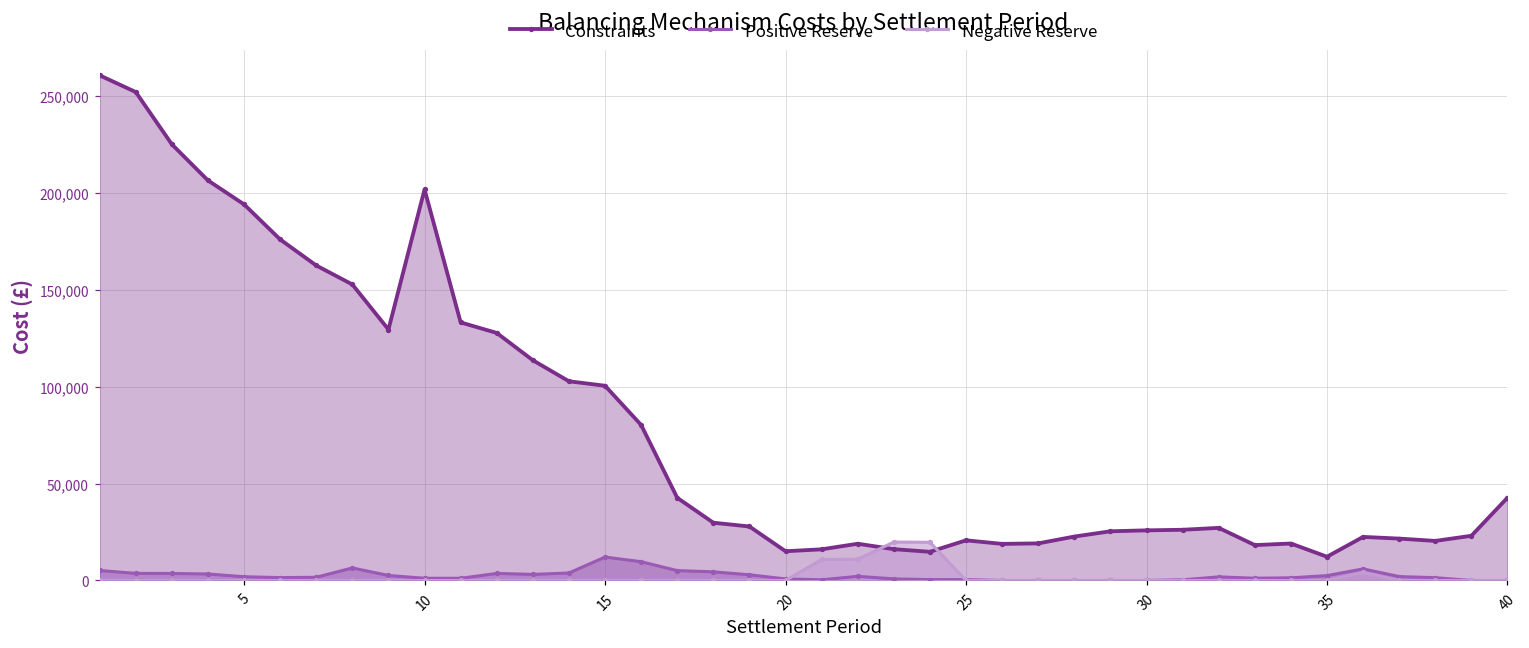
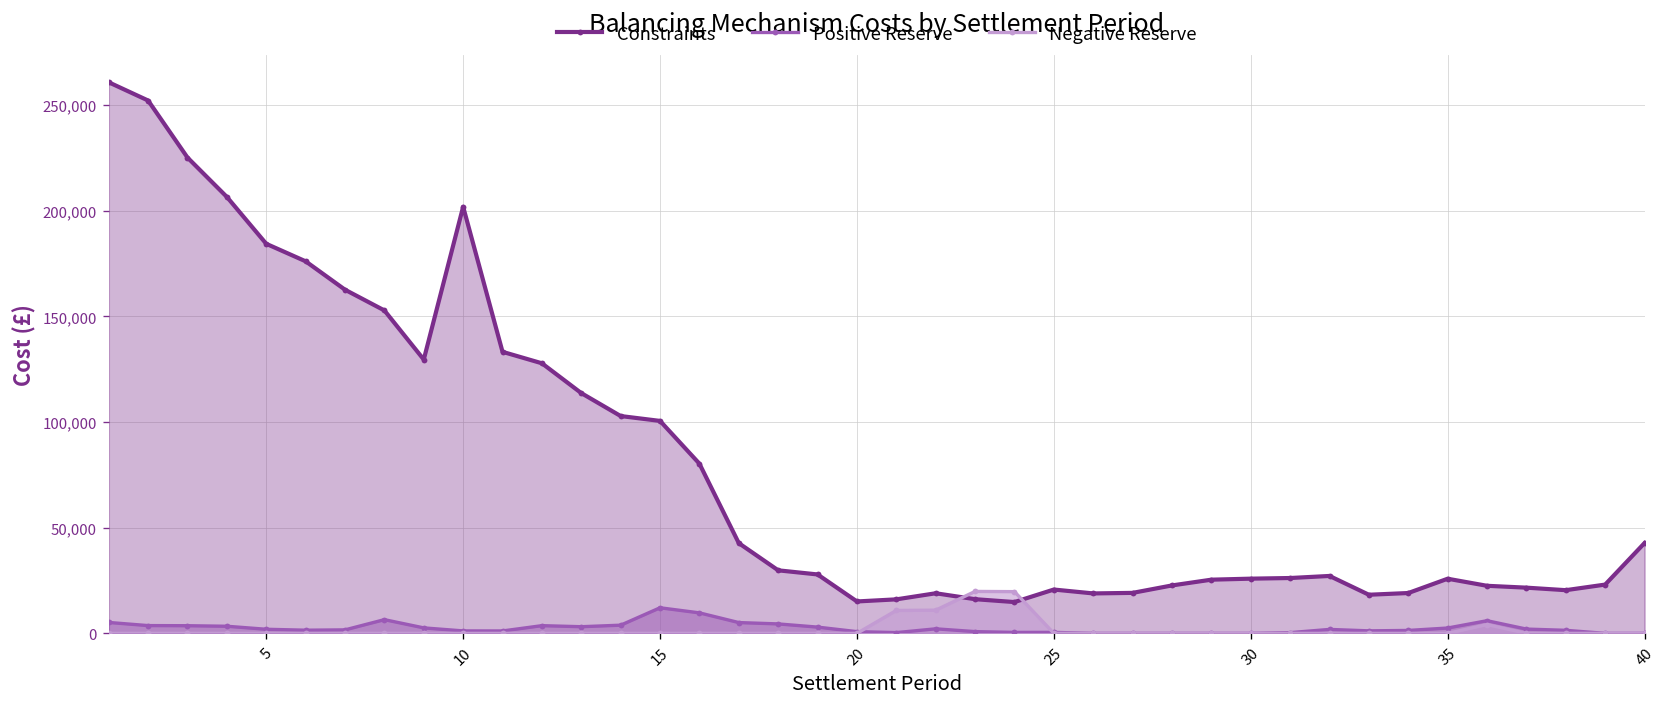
  {
    "Constraints": {
-     "5": "194,000",
+     "5": "184,000",
      "10": "202,000",
      "15": "101,000",
      "20": "15,000",
      "25": "21,000",
      "30": "26,000",
-     "35": "12,000",
+     "35": "26,000",
      "40": "43,000"
    },
    "Positive Reserve": {
      "5": "2,000",
      "15": "12,000",
      "35": "3,000"
    },
    "Negative Reserve": {
      "5": "0",
      "15": "0",
      "35": "0"
    }
  }
